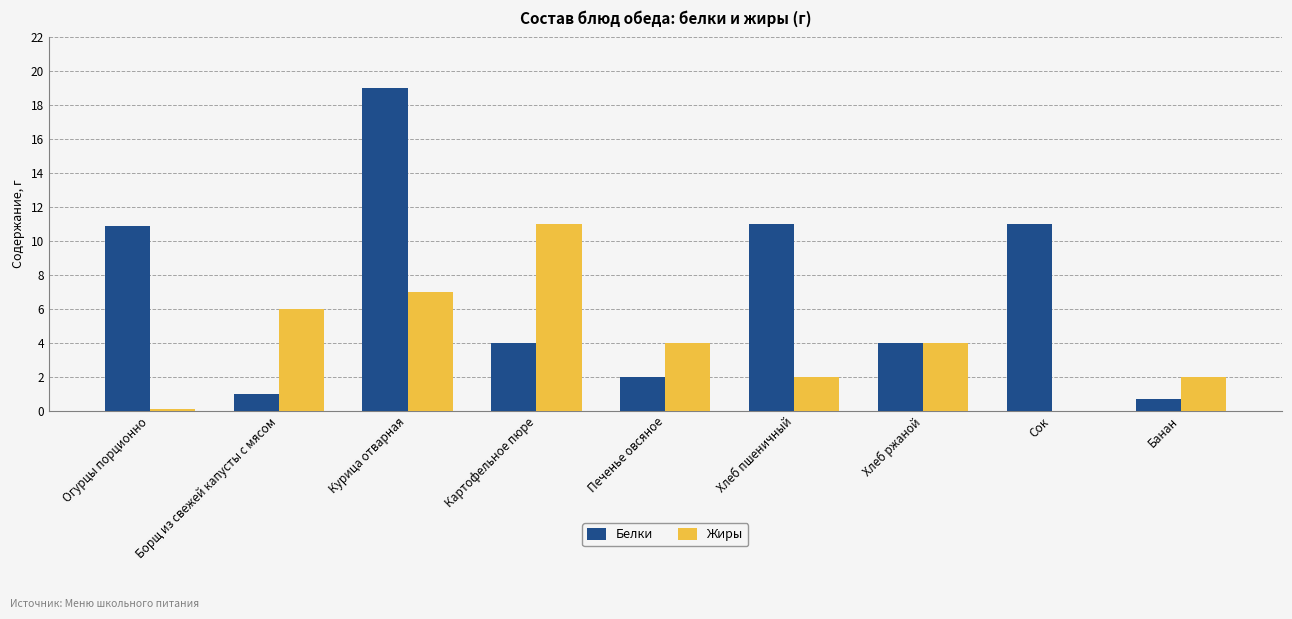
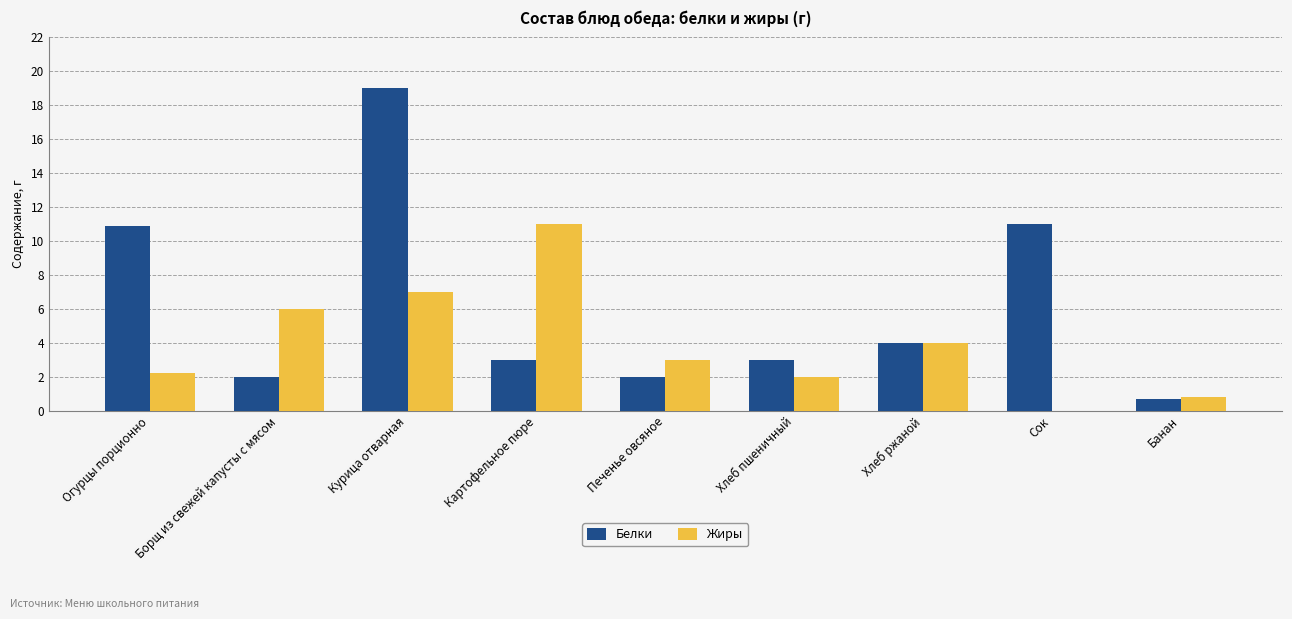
  {
    "Белки": {
      "Огурцы порционно": 11,
-     "Борщ из свежей капусты с мясом": 1,
+     "Борщ из свежей капусты с мясом": 2,
      "Курица отварная": 19,
-     "Картофельное пюре": 4,
+     "Картофельное пюре": 3,
      "Печенье овсяное": 2,
-     "Хлеб пшеничный": 11,
+     "Хлеб пшеничный": 3,
      "Хлеб ржаной": 4,
      "Сок": 11,
      "Банан": 0.7
    },
    "Жиры": {
-     "Огурцы порционно": 0.1,
+     "Огурцы порционно": 2.2,
      "Борщ из свежей капусты с мясом": 6.0,
      "Курица отварная": 7.0,
      "Картофельное пюре": 11.0,
-     "Печенье овсяное": 4,
+     "Печенье овсяное": 3,
      "Хлеб пшеничный": 2.0,
      "Хлеб ржаной": 4.0,
      "Сок": 0.0,
-     "Банан": 2.0
+     "Банан": 0.8
    }
  }
